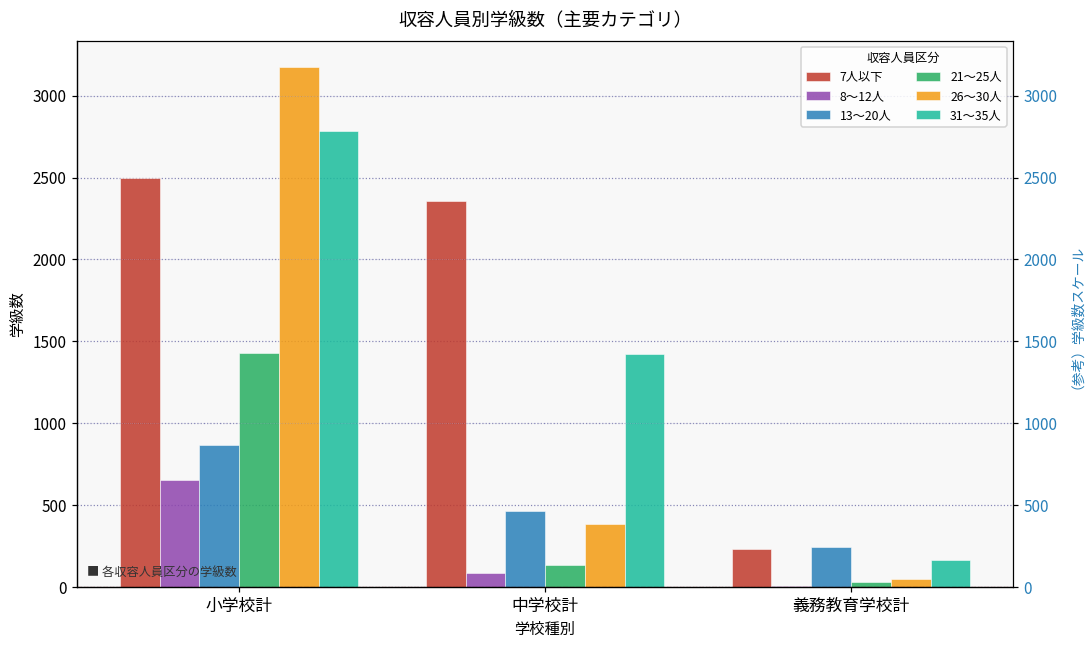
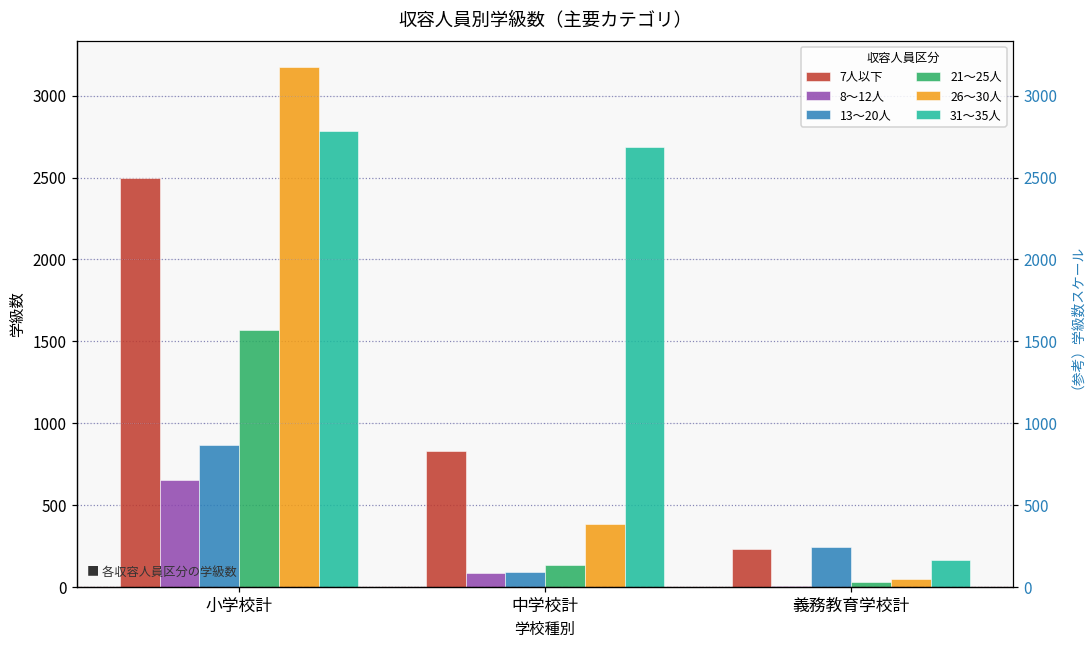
  {
    "7人以下": {
      "小学校計": 2500,
-     "中学校計": 2360,
+     "中学校計": 830,
      "義務教育学校計": 230
    },
    "8～12人": {
      "小学校計": 650,
      "中学校計": 90
    },
    "13～20人": {
      "小学校計": 870,
-     "中学校計": 470,
+     "中学校計": 90,
      "義務教育学校計": 250
    },
    "21～25人": {
-     "小学校計": 1430,
+     "小学校計": 1570,
      "中学校計": 130,
      "義務教育学校計": 30
    },
    "26～30人": {
      "小学校計": 3180,
      "中学校計": 380,
      "義務教育学校計": 50
    },
    "31～35人": {
      "小学校計": 2790,
-     "中学校計": 1430,
+     "中学校計": 2690,
      "義務教育学校計": 170
    }
  }
